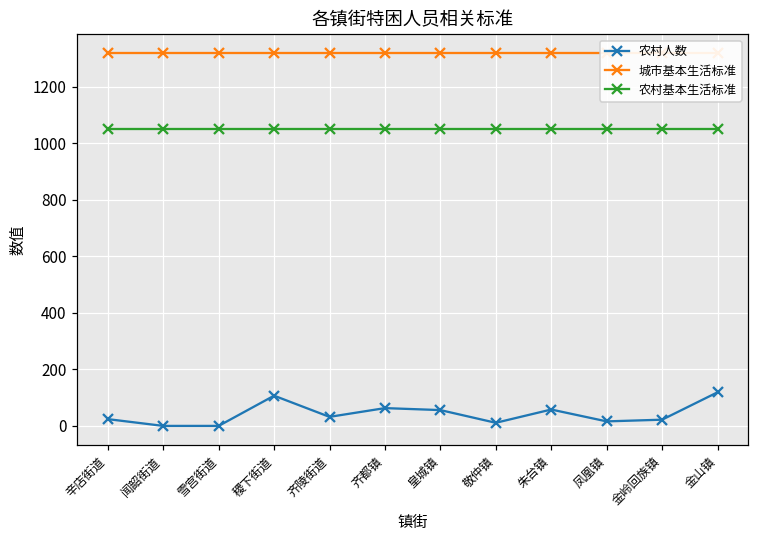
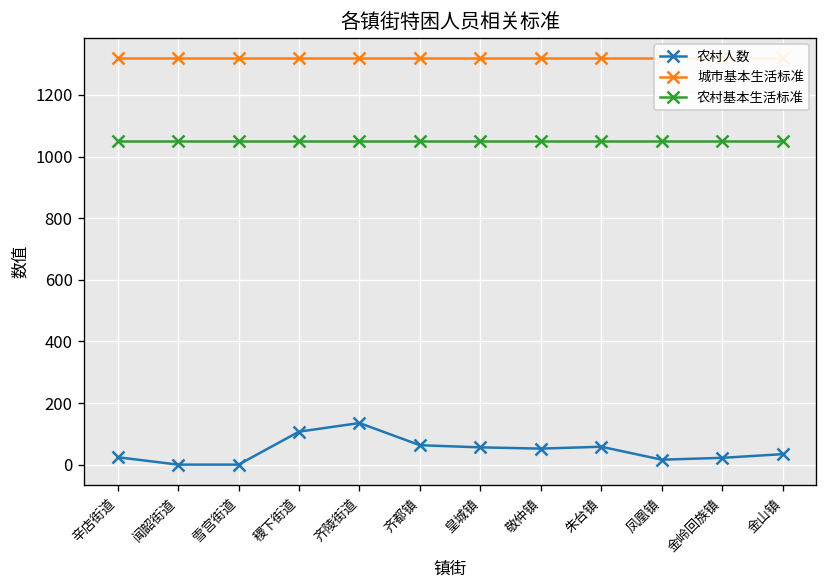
  {
    "农村人数": {
      "辛店街道": 20,
      "闻韶街道": 0,
      "雪宫街道": 0,
      "稷下街道": 110,
-     "齐陵街道": 30,
+     "齐陵街道": 140,
      "齐都镇": 60,
      "皇城镇": 60,
-     "敬仲镇": 10,
+     "敬仲镇": 50,
      "朱台镇": 60,
      "凤凰镇": 20,
      "金岭回族镇": 20,
-     "金山镇": 120
+     "金山镇": 30
    },
    "城市基本生活标准": {
      "辛店街道": 1320,
      "闻韶街道": 1320,
      "雪宫街道": 1320,
      "稷下街道": 1320,
      "齐陵街道": 1320,
      "齐都镇": 1320,
      "皇城镇": 1320,
      "敬仲镇": 1320,
      "朱台镇": 1320
    },
    "农村基本生活标准": {
      "辛店街道": 1050,
      "闻韶街道": 1050,
      "雪宫街道": 1050,
      "稷下街道": 1050,
      "齐陵街道": 1050,
      "齐都镇": 1050,
      "皇城镇": 1050,
      "敬仲镇": 1050,
      "朱台镇": 1050,
      "凤凰镇": 1050,
      "金岭回族镇": 1050,
      "金山镇": 1050
    }
  }
